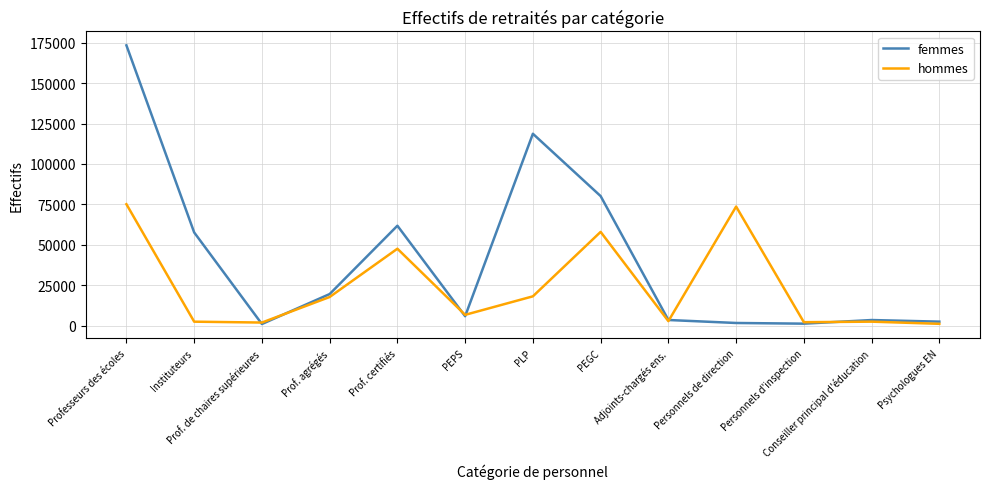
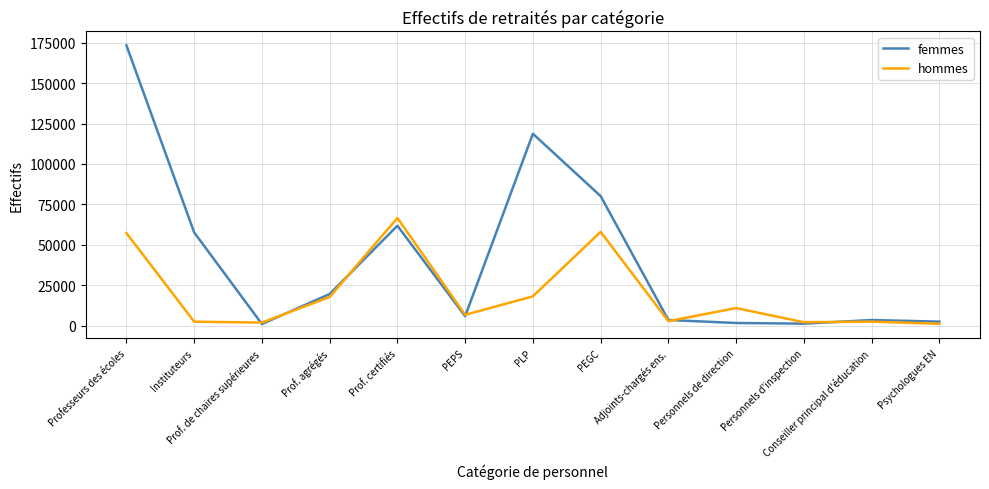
  {
    "femmes": {
      "Professeurs des écoles": 173000,
      "Instituteurs": 58000,
      "Prof. agrégés": 19000,
      "Prof. certifiés": 62000,
      "PLP": 119000,
      "PEGC": 80000,
      "Personnels de direction": 2000
    },
    "hommes": {
-     "Professeurs des écoles": 75000,
+     "Professeurs des écoles": 57000,
      "Instituteurs": 2000,
      "Prof. agrégés": 18000,
-     "Prof. certifiés": 48000,
+     "Prof. certifiés": 67000,
      "PLP": 18000,
      "PEGC": 58000,
-     "Personnels de direction": 74000
+     "Personnels de direction": 11000
    }
  }
